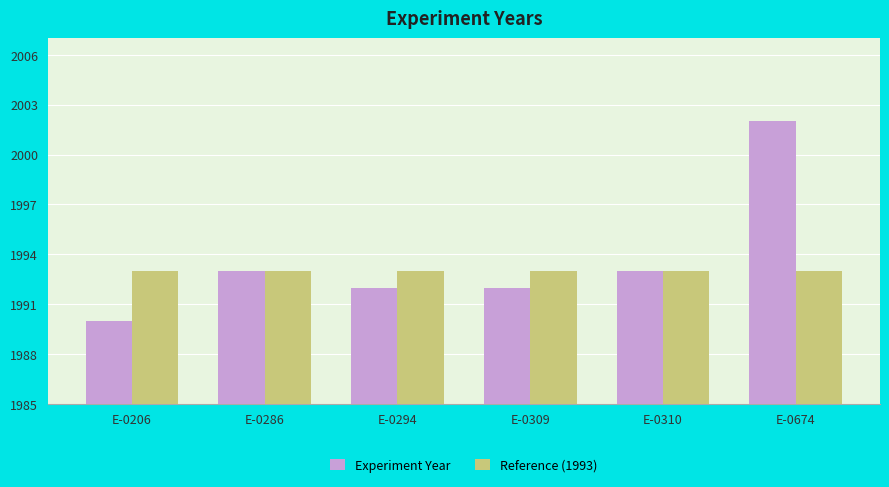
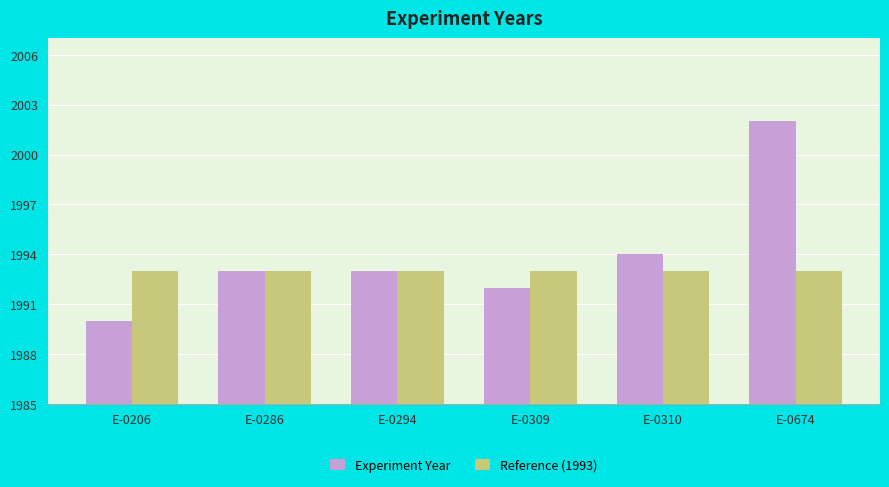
  {
    "Experiment Year": {
      "E-0206": 1990,
      "E-0286": 1993,
-     "E-0294": 1992,
+     "E-0294": 1993,
      "E-0309": 1992,
-     "E-0310": 1993,
+     "E-0310": 1994,
      "E-0674": 2002
    },
    "Reference (1993)": {
      "E-0206": 1993,
      "E-0286": 1993,
      "E-0294": 1993,
      "E-0309": 1993,
      "E-0310": 1993,
      "E-0674": 1993
    }
  }
